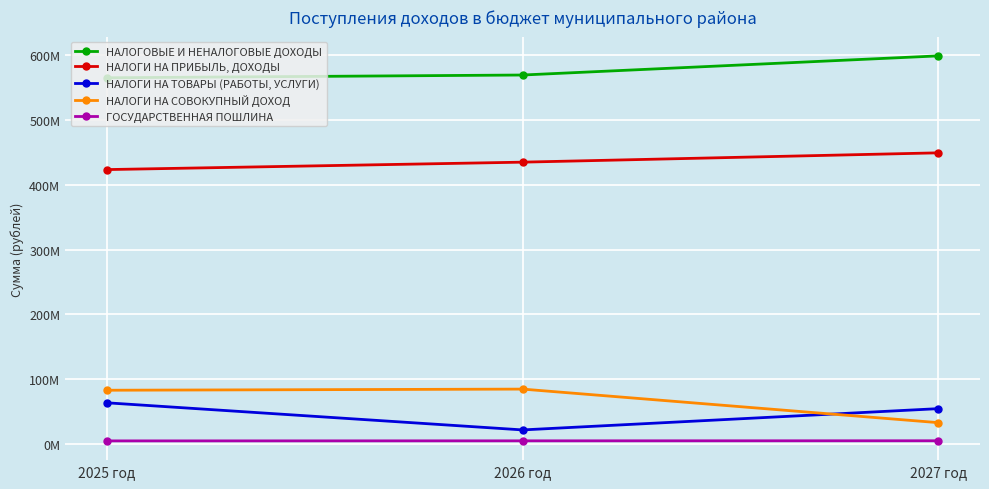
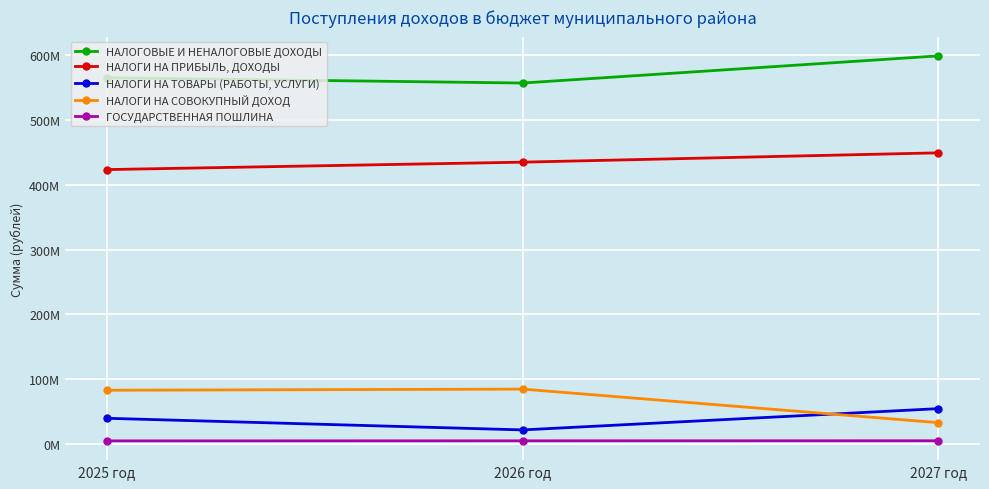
  {
    "НАЛОГОВЫЕ И НЕНАЛОГОВЫЕ ДОХОДЫ": {
-     "2026 год": 570000000,
+     "2026 год": 560000000,
      "2027 год": 600000000
    },
    "НАЛОГИ НА ПРИБЫЛЬ, ДОХОДЫ": {
      "2025 год": 420000000,
      "2026 год": 440000000,
      "2027 год": 450000000
    },
    "НАЛОГИ НА ТОВАРЫ (РАБОТЫ, УСЛУГИ)": {
-     "2025 год": 60000000,
+     "2025 год": 40000000,
      "2026 год": 20000000,
      "2027 год": 50000000
    },
    "НАЛОГИ НА СОВОКУПНЫЙ ДОХОД": {
      "2025 год": 80000000,
      "2026 год": 80000000,
      "2027 год": 30000000
    },
    "ГОСУДАРСТВЕННАЯ ПОШЛИНА": {
      "2025 год": 0,
      "2026 год": 0,
      "2027 год": 0
    }
  }
